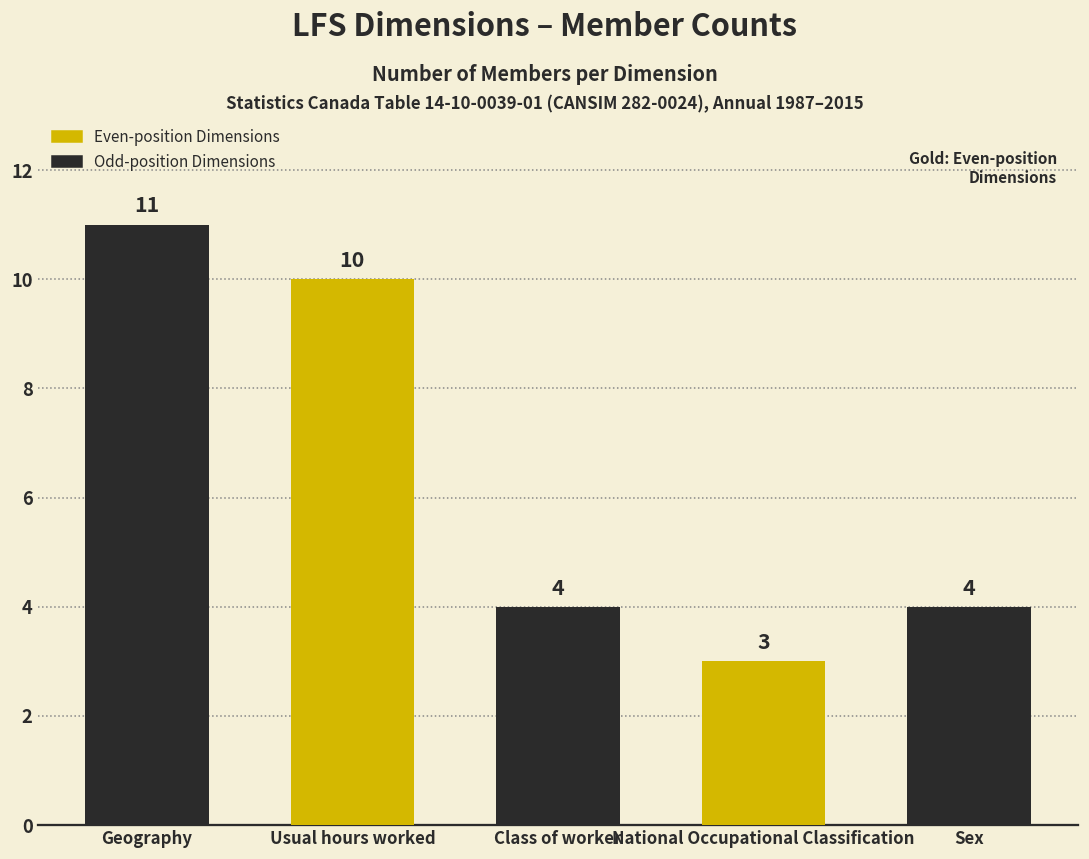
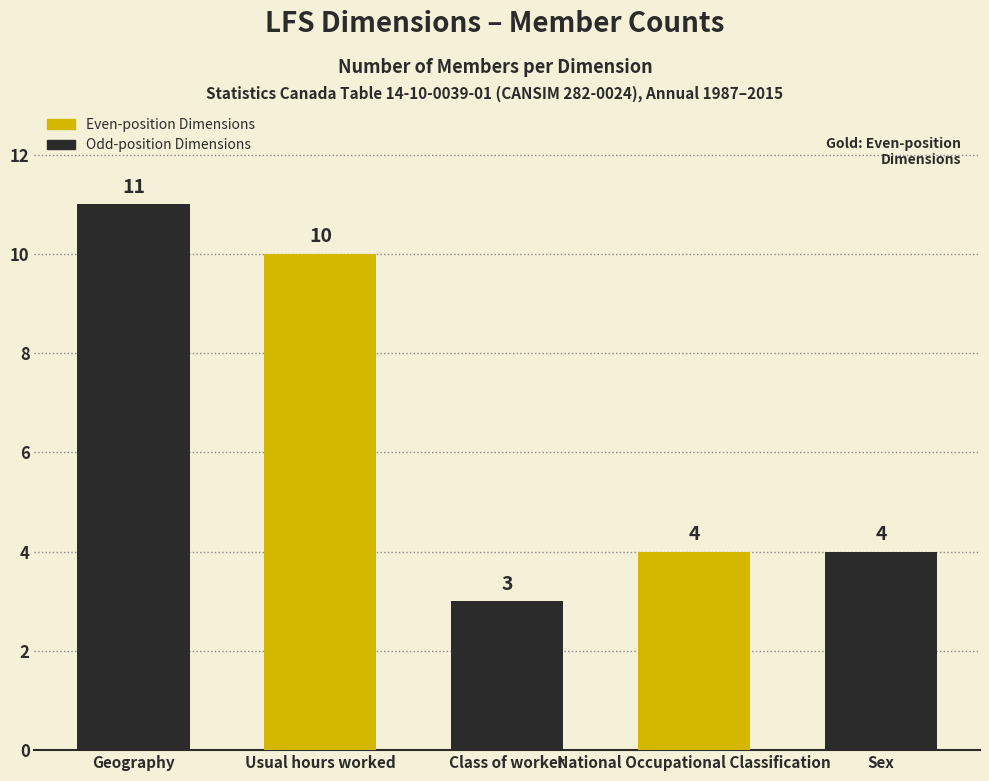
  {
    "Geography": 11,
    "Usual hours worked": 10,
-   "Class of worker": 4,
-   "National Occupational Classification": 3,
+   "Class of worker": 3,
+   "National Occupational Classification": 4,
    "Sex": 4
  }
